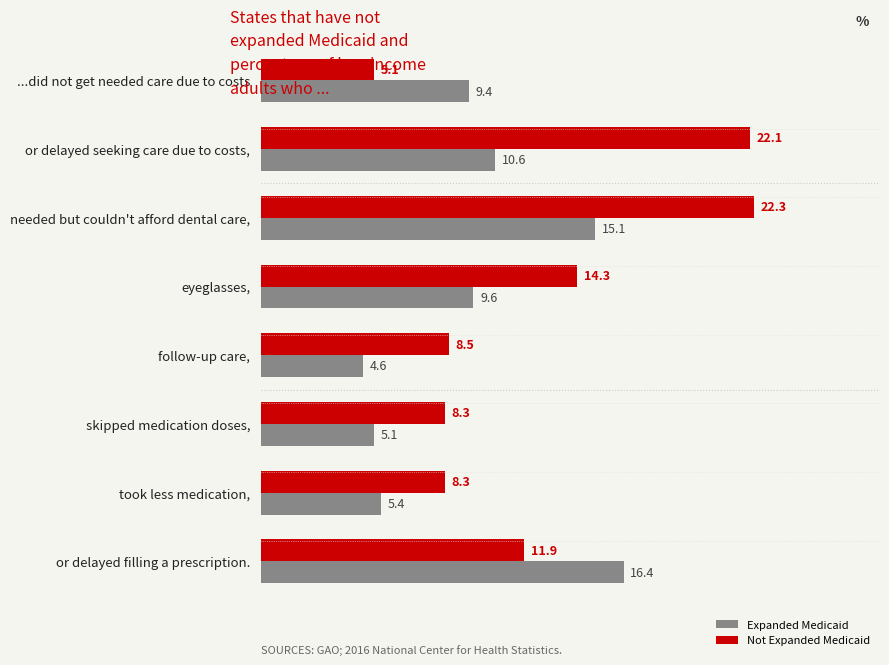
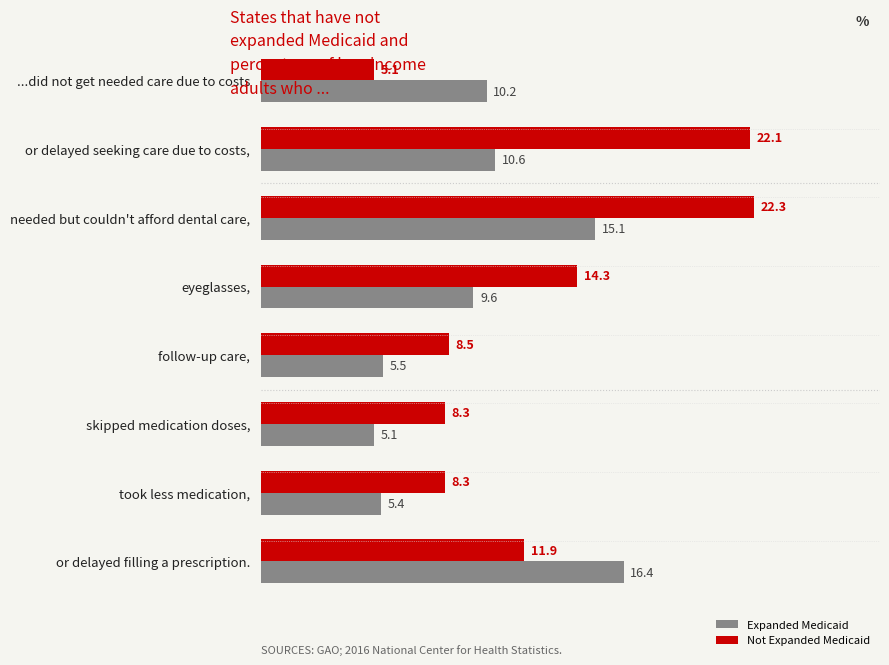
  {
    "Expanded Medicaid": {
-     "...did not get needed care due to costs": 9.4,
+     "...did not get needed care due to costs": 10.2,
      "or delayed seeking care due to costs,": 10.6,
      "needed but couldn't afford dental care,": 15.1,
      "eyeglasses,": 9.6,
-     "follow-up care,": 4.6,
+     "follow-up care,": 5.5,
      "skipped medication doses,": 5.1,
      "took less medication,": 5.4,
      "or delayed filling a prescription.": 16.4
    },
    "Not Expanded Medicaid": {
      "or delayed seeking care due to costs,": 22.1,
      "needed but couldn't afford dental care,": 22.3,
      "eyeglasses,": 14.3,
      "follow-up care,": 8.5,
      "skipped medication doses,": 8.3,
      "took less medication,": 8.3,
      "or delayed filling a prescription.": 11.9
    }
  }
